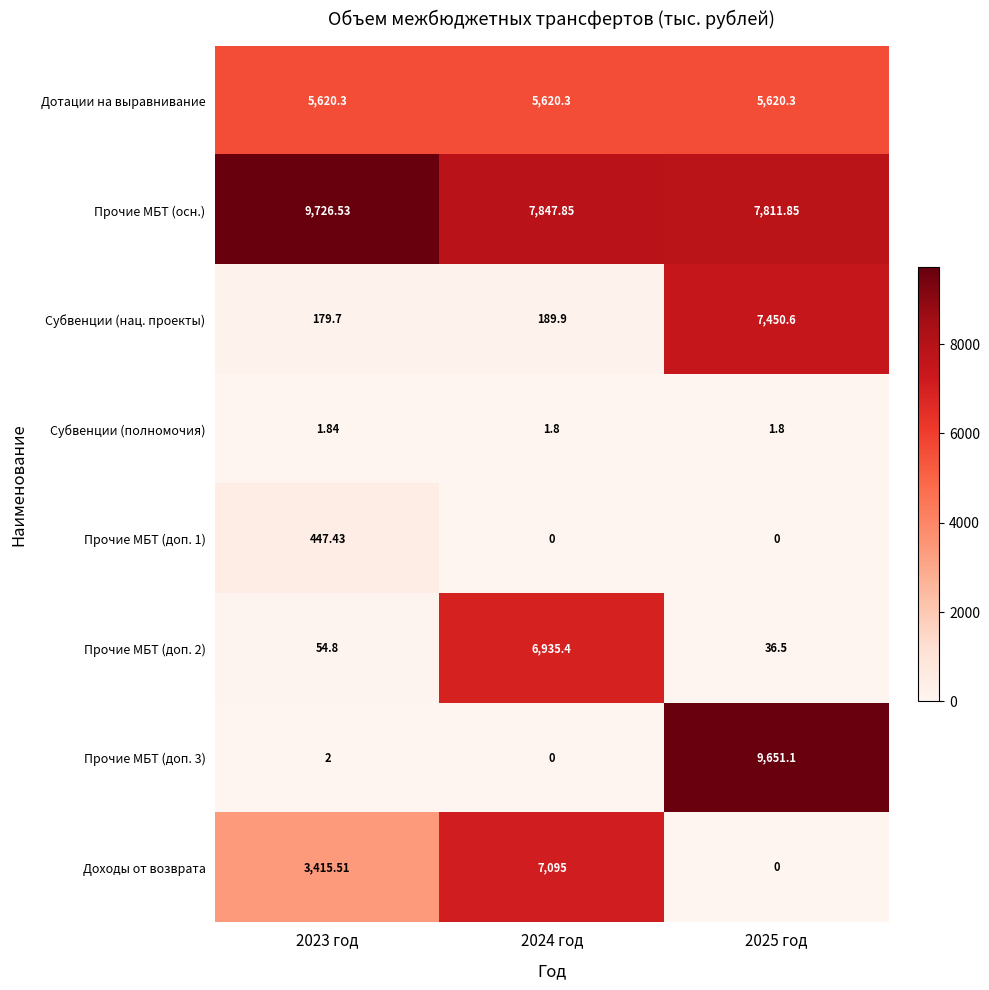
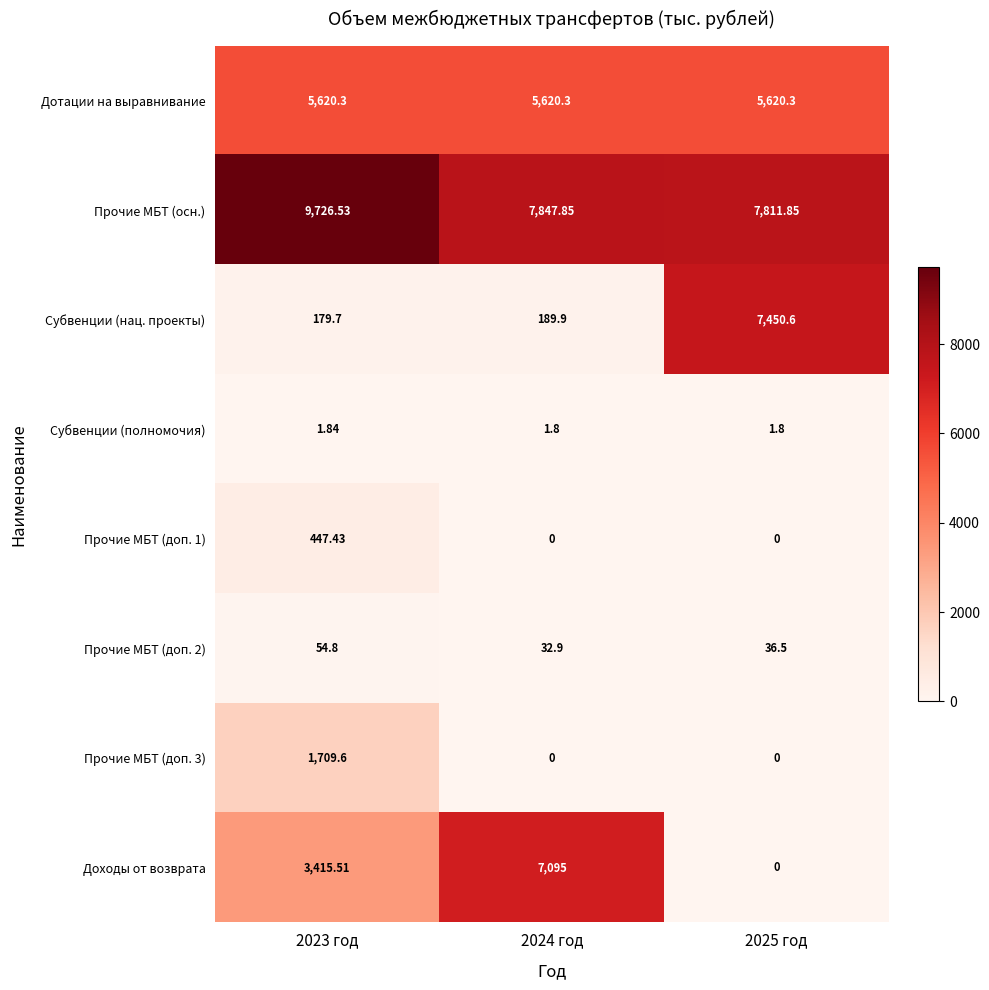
  {
    "Дотации на выравнивание": {
      "2023 год": "5,620.3",
      "2024 год": "5,620.3",
      "2025 год": "5,620.3"
    },
    "Прочие МБТ (осн.)": {
      "2023 год": "9,726.53",
      "2024 год": "7,847.85",
      "2025 год": "7,811.85"
    },
    "Субвенции (нац. проекты)": {
      "2023 год": "179.7",
      "2024 год": "189.9",
      "2025 год": "7,450.6"
    },
    "Субвенции (полномочия)": {
      "2023 год": "1.84",
      "2024 год": "1.8",
      "2025 год": "1.8"
    },
    "Прочие МБТ (доп. 1)": {
      "2023 год": "447.43",
      "2024 год": "0",
      "2025 год": "0"
    },
    "Прочие МБТ (доп. 2)": {
      "2023 год": "54.8",
-     "2024 год": "6,935.4",
+     "2024 год": "32.9",
      "2025 год": "36.5"
    },
    "Прочие МБТ (доп. 3)": {
-     "2023 год": "2",
+     "2023 год": "1,709.6",
      "2024 год": "0",
-     "2025 год": "9,651.1"
+     "2025 год": "0"
    },
    "Доходы от возврата": {
      "2023 год": "3,415.51",
      "2024 год": "7,095",
      "2025 год": "0"
    }
  }
